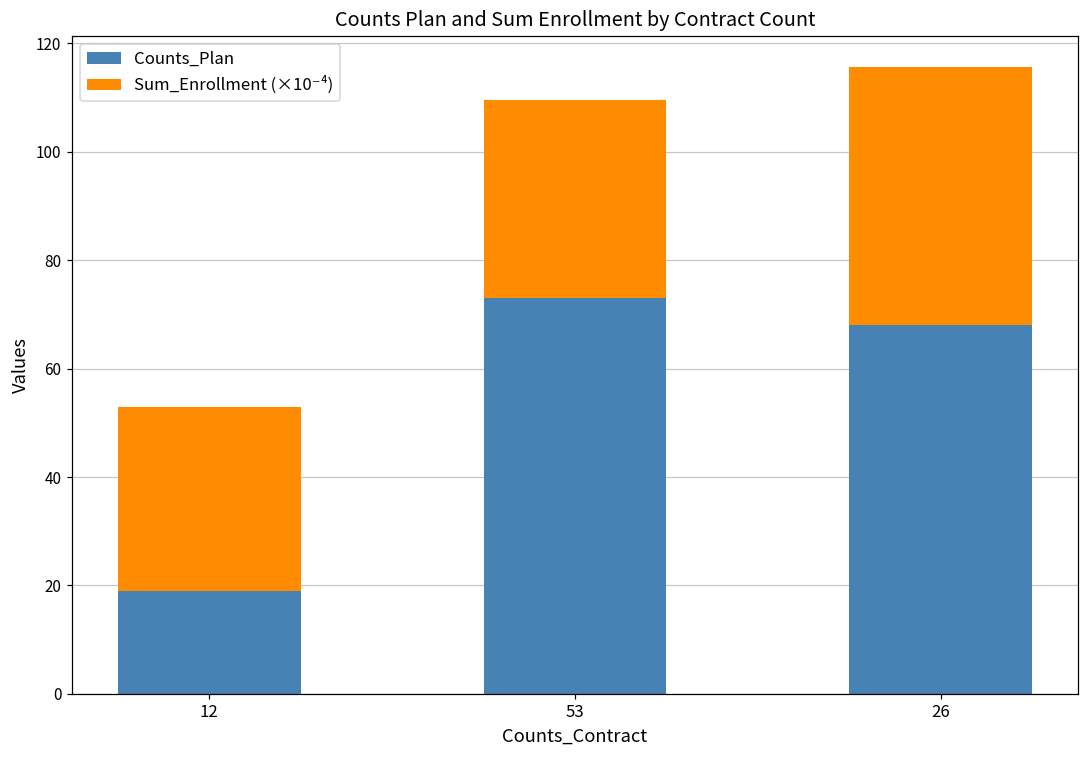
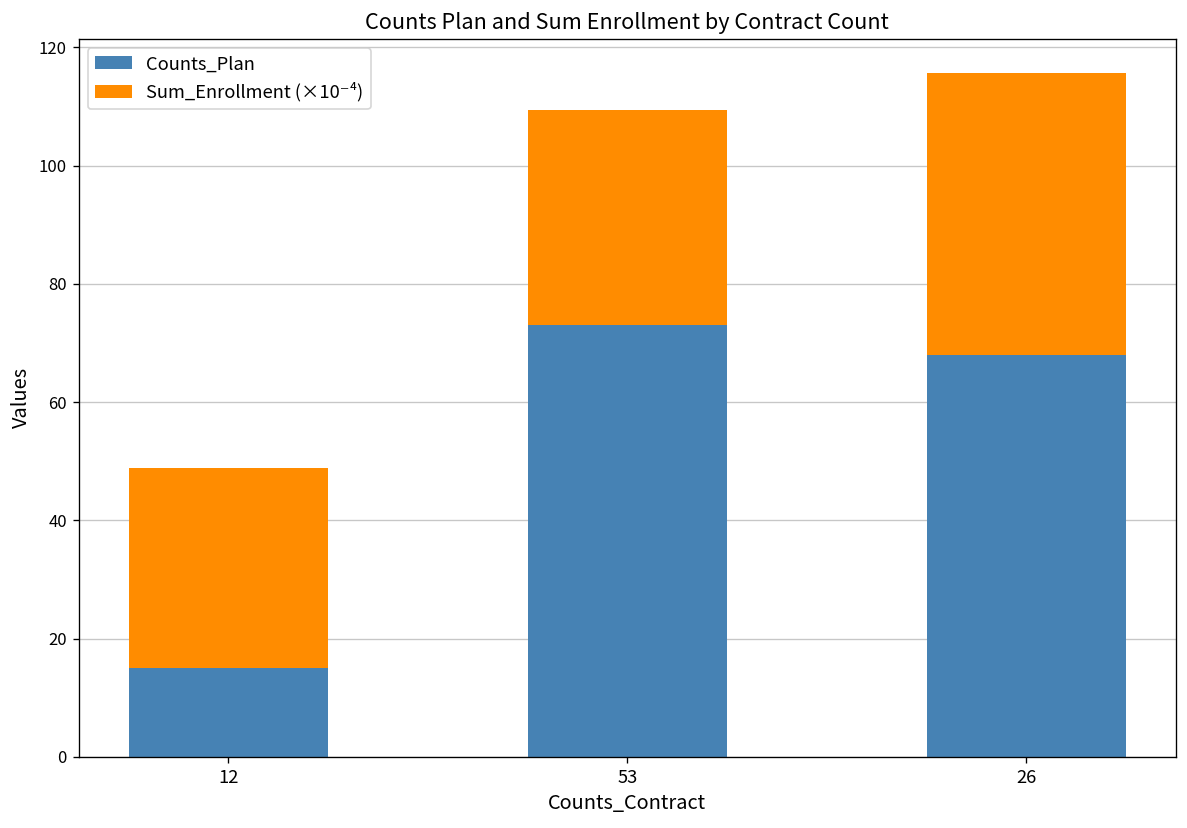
  {
    "Counts_Plan": {
-     "12": 19,
+     "12": 15,
      "53": 73,
      "26": 68
    },
    "Sum_Enrollment (×10⁻⁴)": {
      "12": 34,
      "53": 36,
      "26": 48
    }
  }
